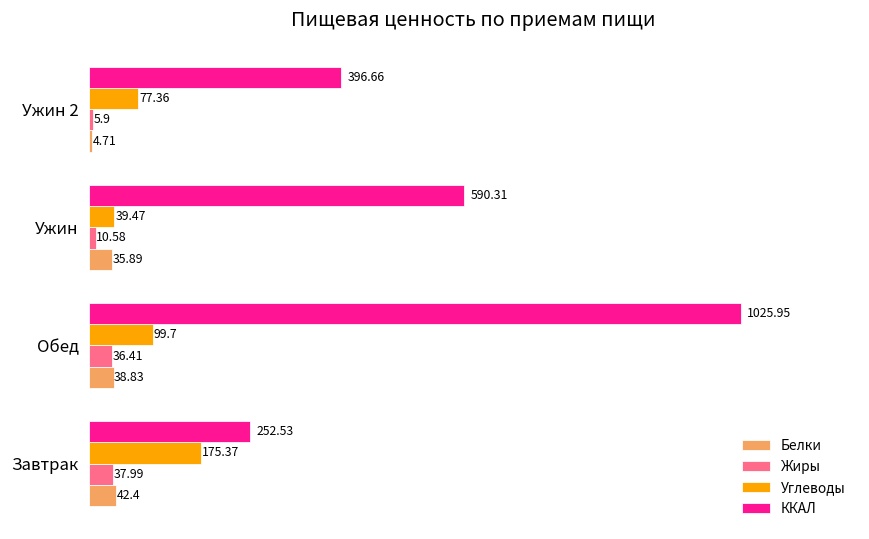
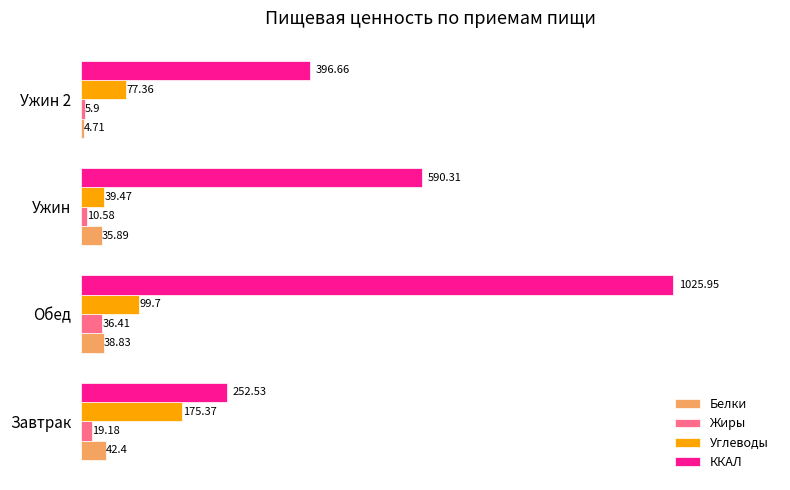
  {
    "Белки": {
      "Ужин 2": 4.71,
      "Ужин": 35.89,
      "Обед": 38.83,
      "Завтрак": 42.4
    },
    "Жиры": {
      "Ужин 2": 5.9,
      "Ужин": 10.58,
      "Обед": 36.41,
-     "Завтрак": 37.99
+     "Завтрак": 19.18
    },
    "Углеводы": {
      "Ужин 2": 77.36,
      "Ужин": 39.47,
      "Обед": 99.7,
      "Завтрак": 175.37
    },
    "ККАЛ": {
      "Ужин 2": 396.66,
      "Ужин": 590.31,
      "Обед": 1025.95,
      "Завтрак": 252.53
    }
  }
